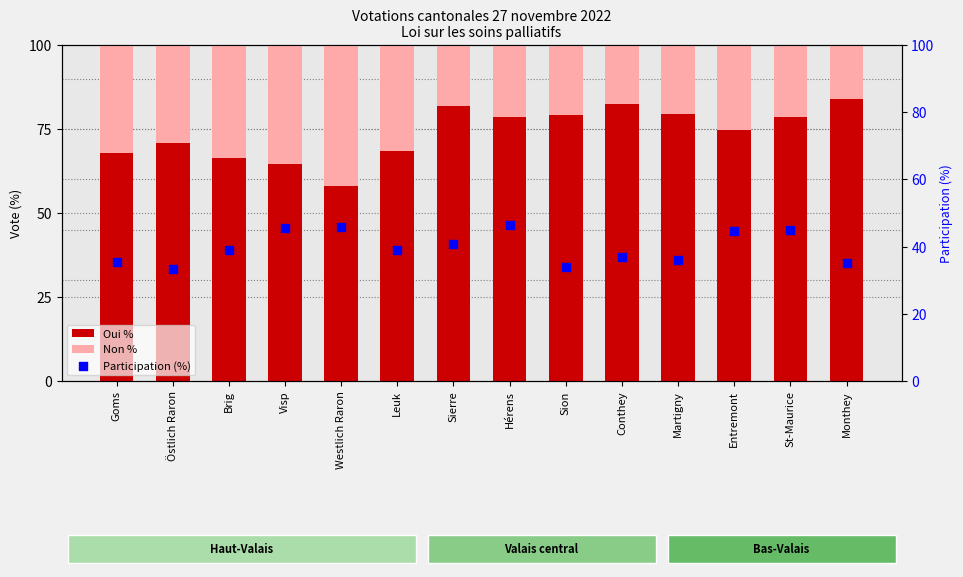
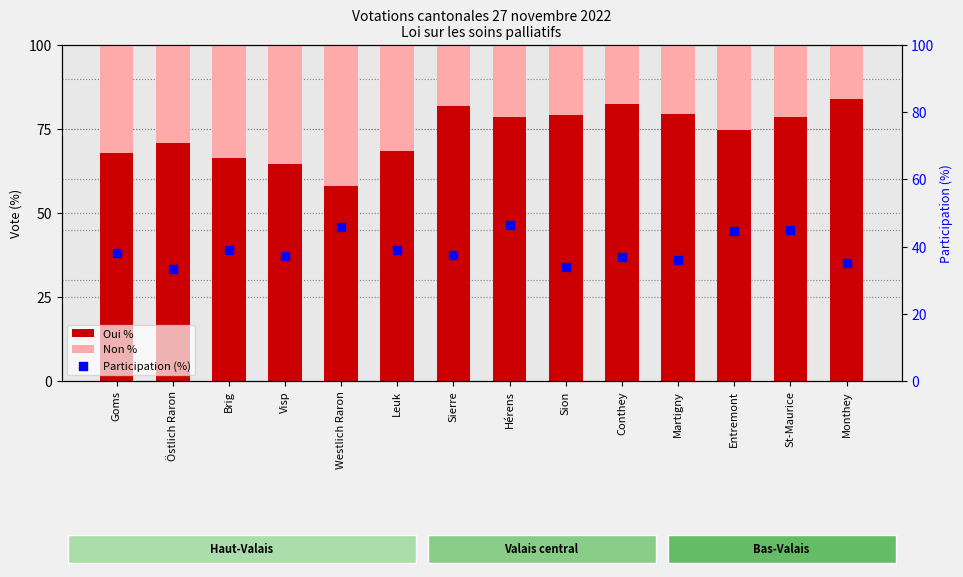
  {
    "Oui %": {
      "Goms": 68,
      "Östlich Raron": 71,
      "Brig": 66,
      "Visp": 65,
      "Westlich Raron": 58,
      "Leuk": 68,
      "Sierre": 82,
      "Hérens": 79,
      "Sion": 79,
      "Conthey": 82,
      "Martigny": 79,
      "Entremont": 75,
      "St-Maurice": 79,
      "Monthey": 84
    },
    "Participation (%)": {
-     "Goms": 35,
-     "Visp": 45,
-     "Sierre": 41
+     "Goms": 38,
+     "Visp": 37,
+     "Sierre": 38
    }
  }
